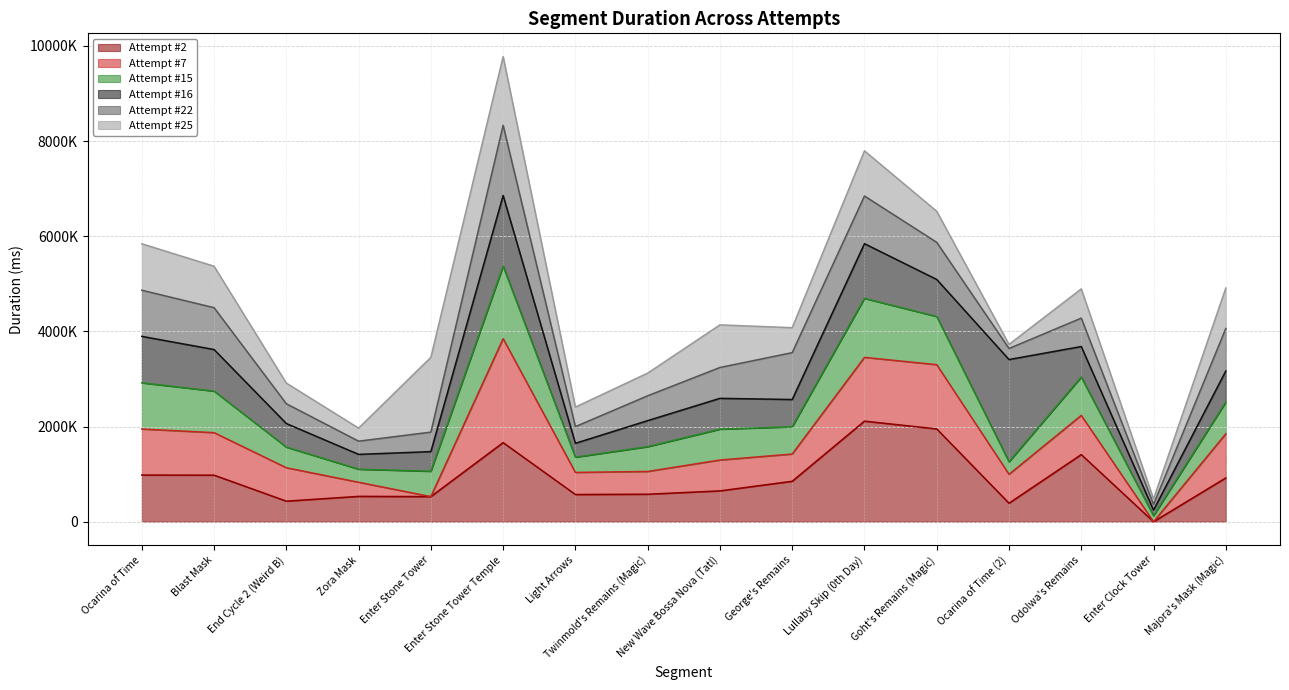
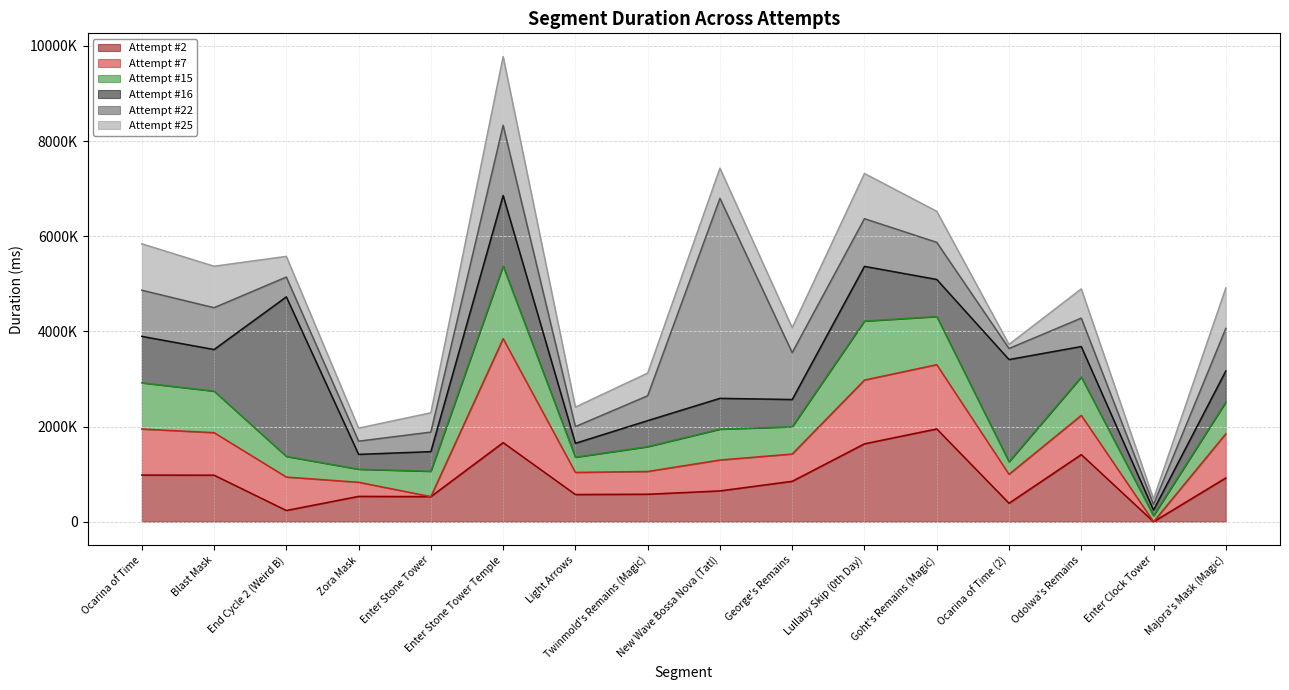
  {
    "Attempt #2": {
      "Ocarina of Time": 1000000,
      "Blast Mask": 1000000,
-     "End Cycle 2 (Weird B)": 400000,
+     "End Cycle 2 (Weird B)": 200000,
      "Zora Mask": 500000,
      "Enter Stone Tower Temple": 1700000,
      "Light Arrows": 600000,
      "Twinmold's Remains (Magic)": 600000,
      "New Wave Bossa Nova (Tatl)": 600000,
      "George's Remains": 800000,
-     "Lullaby Skip (0th Day)": 2100000,
+     "Lullaby Skip (0th Day)": 1600000,
      "Goht's Remains (Magic)": 2000000,
      "Ocarina of Time (2)": 400000,
      "Odolwa's Remains": 1400000,
      "Majora's Mask (Magic)": 900000
    },
    "Attempt #7": {
      "Ocarina of Time": 1000000,
      "Blast Mask": 900000,
      "End Cycle 2 (Weird B)": 700000,
      "Zora Mask": 300000,
      "Enter Stone Tower Temple": 2200000,
      "Light Arrows": 500000,
      "Twinmold's Remains (Magic)": 500000,
      "New Wave Bossa Nova (Tatl)": 600000,
      "George's Remains": 600000,
      "Lullaby Skip (0th Day)": 1300000,
      "Goht's Remains (Magic)": 1400000,
      "Ocarina of Time (2)": 600000,
      "Odolwa's Remains": 800000,
      "Majora's Mask (Magic)": 900000
    },
    "Attempt #15": {
      "Ocarina of Time": 1000000,
      "Blast Mask": 900000,
      "End Cycle 2 (Weird B)": 400000,
      "Zora Mask": 300000,
      "Enter Stone Tower": 500000,
      "Enter Stone Tower Temple": 1500000,
      "Light Arrows": 300000,
      "Twinmold's Remains (Magic)": 500000,
      "New Wave Bossa Nova (Tatl)": 600000,
      "George's Remains": 600000,
      "Lullaby Skip (0th Day)": 1200000,
      "Goht's Remains (Magic)": 1000000,
      "Ocarina of Time (2)": 300000,
      "Odolwa's Remains": 800000,
      "Enter Clock Tower": 100000,
      "Majora's Mask (Magic)": 700000
    },
    "Attempt #16": {
      "Ocarina of Time": 1000000,
      "Blast Mask": 900000,
-     "End Cycle 2 (Weird B)": 500000,
+     "End Cycle 2 (Weird B)": 3400000,
      "Zora Mask": 300000,
      "Enter Stone Tower": 400000,
      "Enter Stone Tower Temple": 1500000,
      "Light Arrows": 300000,
      "Twinmold's Remains (Magic)": 500000,
      "New Wave Bossa Nova (Tatl)": 600000,
      "George's Remains": 600000,
      "Lullaby Skip (0th Day)": 1100000,
      "Goht's Remains (Magic)": 800000,
      "Ocarina of Time (2)": 2100000,
      "Odolwa's Remains": 600000,
      "Enter Clock Tower": 100000,
      "Majora's Mask (Magic)": 700000
    },
    "Attempt #22": {
      "Ocarina of Time": 1000000,
      "Blast Mask": 900000,
      "End Cycle 2 (Weird B)": 400000,
      "Zora Mask": 300000,
      "Enter Stone Tower": 400000,
      "Enter Stone Tower Temple": 1500000,
      "Light Arrows": 400000,
      "Twinmold's Remains (Magic)": 500000,
-     "New Wave Bossa Nova (Tatl)": 600000,
+     "New Wave Bossa Nova (Tatl)": 4200000,
      "George's Remains": 1000000,
      "Lullaby Skip (0th Day)": 1000000,
      "Goht's Remains (Magic)": 800000,
      "Ocarina of Time (2)": 200000,
      "Odolwa's Remains": 600000,
      "Enter Clock Tower": 100000,
      "Majora's Mask (Magic)": 900000
    },
    "Attempt #25": {
      "Ocarina of Time": 1000000,
      "Blast Mask": 900000,
      "End Cycle 2 (Weird B)": 400000,
      "Zora Mask": 300000,
-     "Enter Stone Tower": 1600000,
+     "Enter Stone Tower": 400000,
      "Enter Stone Tower Temple": 1400000,
      "Light Arrows": 400000,
      "Twinmold's Remains (Magic)": 500000,
-     "New Wave Bossa Nova (Tatl)": 900000,
+     "New Wave Bossa Nova (Tatl)": 600000,
      "George's Remains": 500000,
      "Lullaby Skip (0th Day)": 900000,
      "Goht's Remains (Magic)": 700000,
      "Ocarina of Time (2)": 100000,
      "Odolwa's Remains": 600000,
      "Enter Clock Tower": 100000,
      "Majora's Mask (Magic)": 800000
    }
  }
